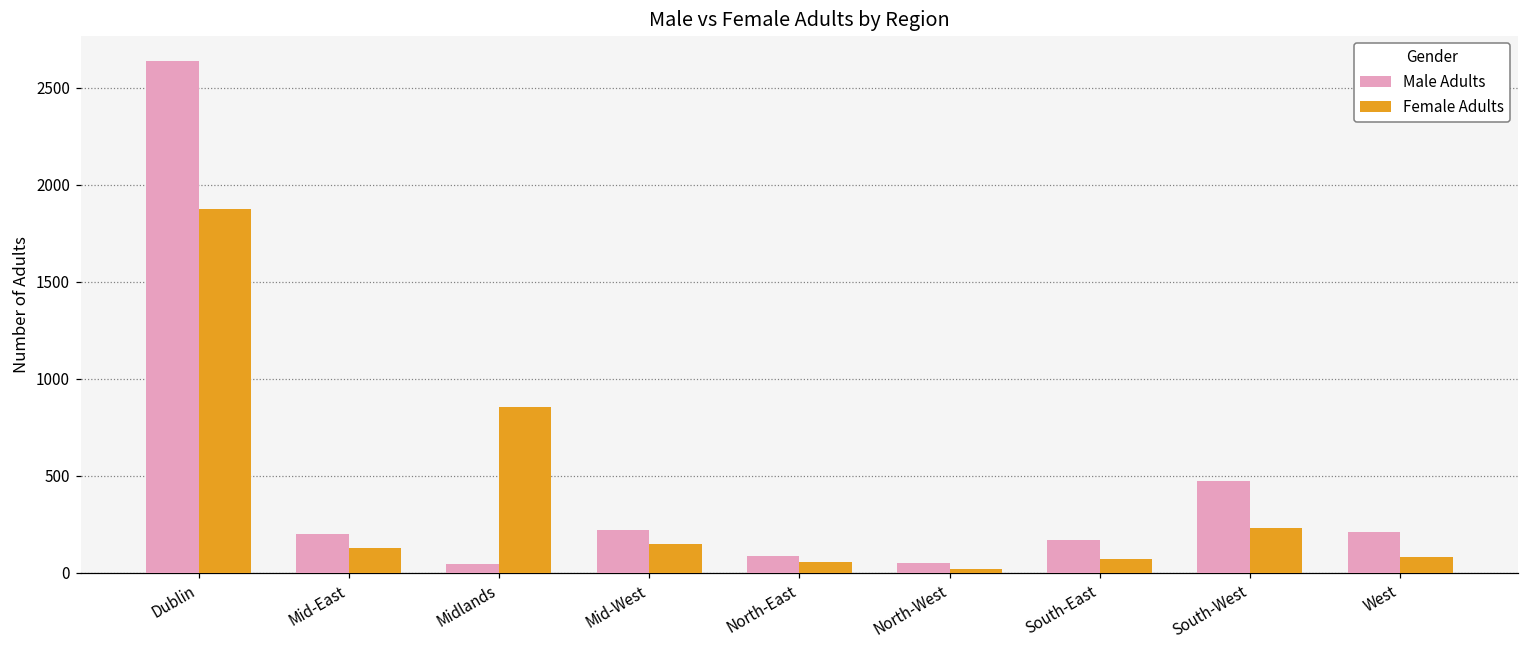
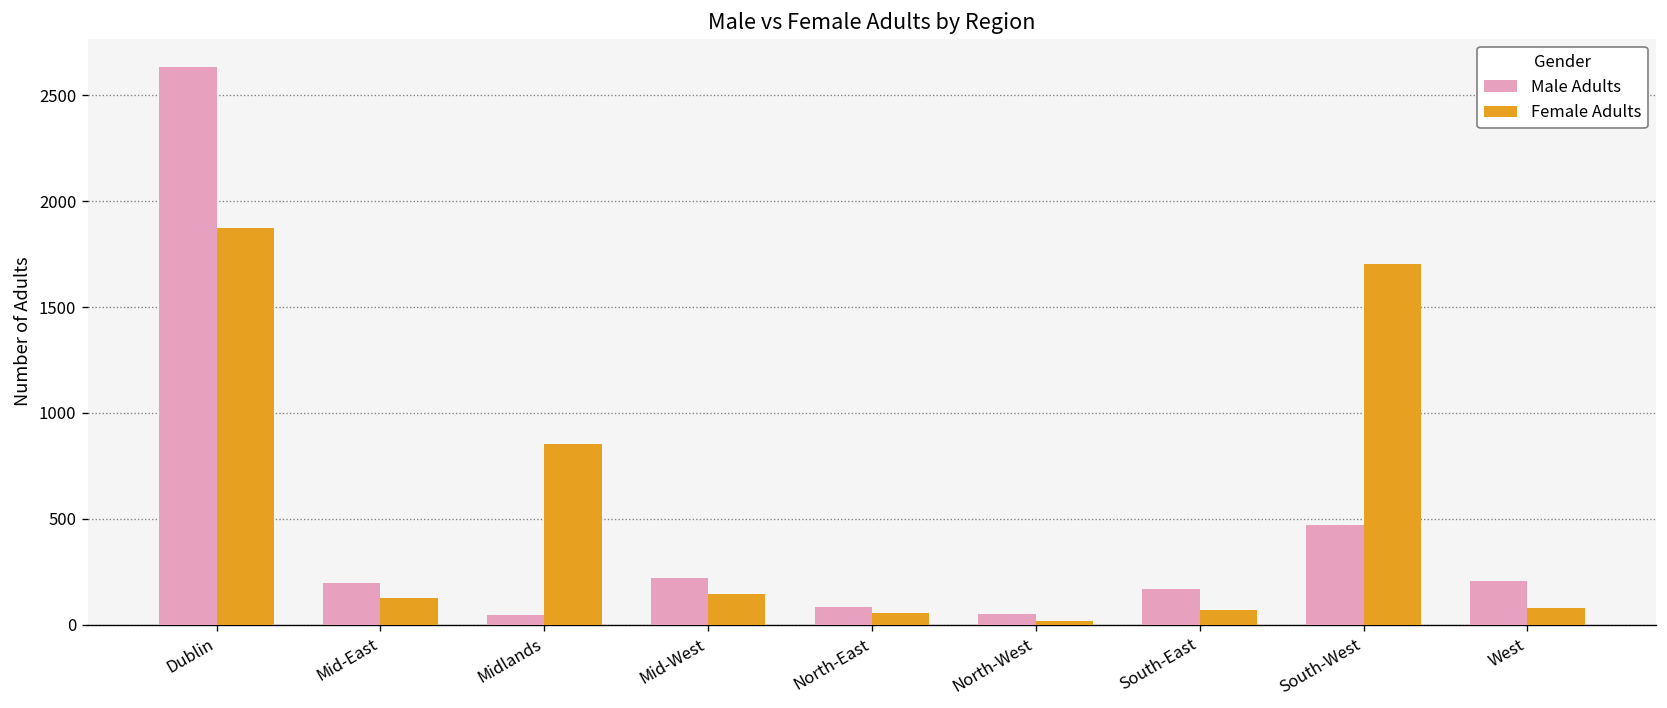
  {
    "Male Adults": {
      "Dublin": 2640,
      "Mid-East": 200,
      "Midlands": 50,
      "Mid-West": 220,
      "North-East": 90,
      "North-West": 50,
      "South-East": 170,
      "South-West": 470,
      "West": 210
    },
    "Female Adults": {
      "Dublin": 1870,
      "Mid-East": 130,
      "Midlands": 850,
      "Mid-West": 150,
      "North-East": 60,
      "North-West": 20,
      "South-East": 70,
-     "South-West": 230,
+     "South-West": 1710,
      "West": 80
    }
  }
